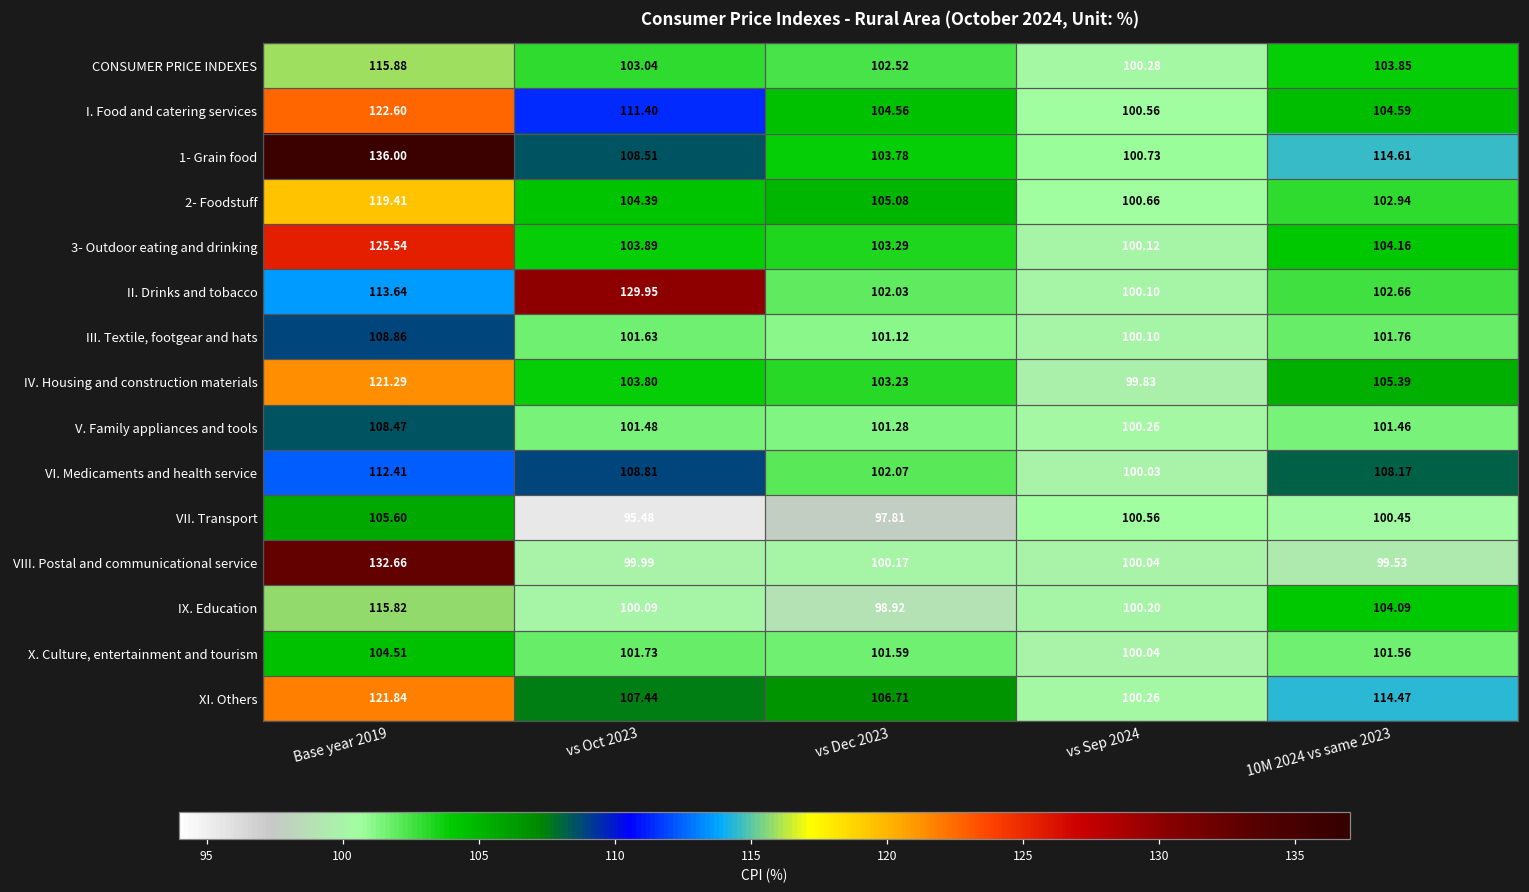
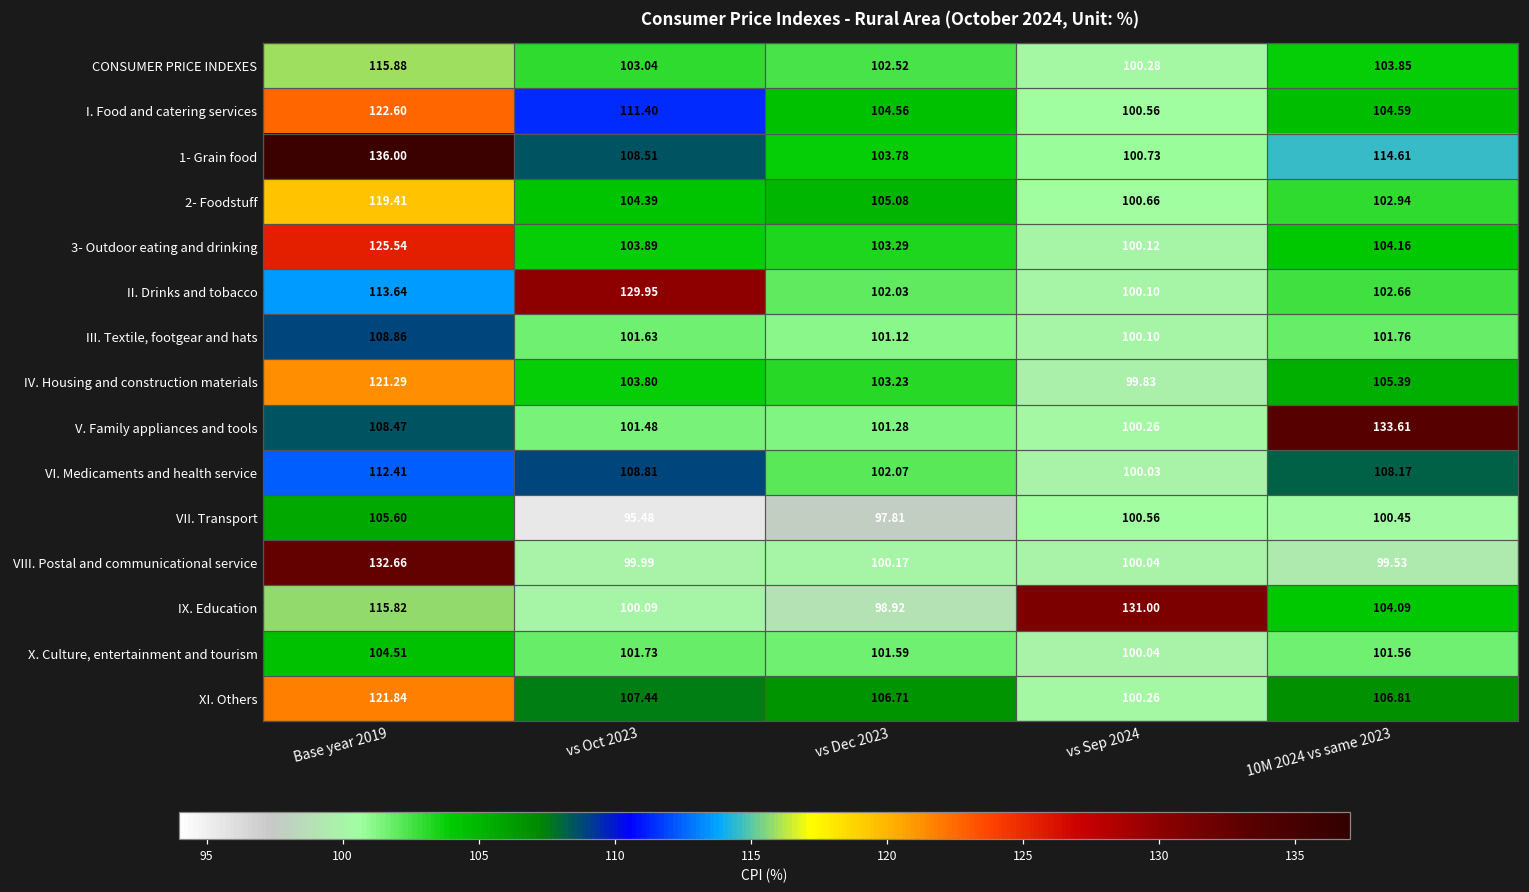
  {
    "CONSUMER PRICE INDEXES": {
      "Base year 2019": 115.88,
      "vs Oct 2023": 103.04,
      "vs Dec 2023": 102.52,
      "vs Sep 2024": 100.28,
      "10M 2024 vs same 2023": 103.85
    },
    "I. Food and catering services": {
      "Base year 2019": 122.60,
      "vs Oct 2023": 111.40,
      "vs Dec 2023": 104.56,
      "vs Sep 2024": 100.56,
      "10M 2024 vs same 2023": 104.59
    },
    "1- Grain food": {
      "Base year 2019": 136.00,
      "vs Oct 2023": 108.51,
      "vs Dec 2023": 103.78,
      "vs Sep 2024": 100.73,
      "10M 2024 vs same 2023": 114.61
    },
    "2- Foodstuff": {
      "Base year 2019": 119.41,
      "vs Oct 2023": 104.39,
      "vs Dec 2023": 105.08,
      "vs Sep 2024": 100.66,
      "10M 2024 vs same 2023": 102.94
    },
    "3- Outdoor eating and drinking": {
      "Base year 2019": 125.54,
      "vs Oct 2023": 103.89,
      "vs Dec 2023": 103.29,
      "vs Sep 2024": 100.12,
      "10M 2024 vs same 2023": 104.16
    },
    "II. Drinks and tobacco": {
      "Base year 2019": 113.64,
      "vs Oct 2023": 129.95,
      "vs Dec 2023": 102.03,
      "vs Sep 2024": 100.10,
      "10M 2024 vs same 2023": 102.66
    },
    "III. Textile, footgear and hats": {
      "Base year 2019": 108.86,
      "vs Oct 2023": 101.63,
      "vs Dec 2023": 101.12,
      "vs Sep 2024": 100.10,
      "10M 2024 vs same 2023": 101.76
    },
    "IV. Housing and construction materials": {
      "Base year 2019": 121.29,
      "vs Oct 2023": 103.80,
      "vs Dec 2023": 103.23,
      "vs Sep 2024": 99.83,
      "10M 2024 vs same 2023": 105.39
    },
    "V. Family appliances and tools": {
      "Base year 2019": 108.47,
      "vs Oct 2023": 101.48,
      "vs Dec 2023": 101.28,
      "vs Sep 2024": 100.26,
-     "10M 2024 vs same 2023": 101.46
+     "10M 2024 vs same 2023": 133.61
    },
    "VI. Medicaments and health service": {
      "Base year 2019": 112.41,
      "vs Oct 2023": 108.81,
      "vs Dec 2023": 102.07,
      "vs Sep 2024": 100.03,
      "10M 2024 vs same 2023": 108.17
    },
    "VII. Transport": {
      "Base year 2019": 105.60,
      "vs Dec 2023": 97.81,
      "vs Sep 2024": 100.56,
      "10M 2024 vs same 2023": 100.45
    },
    "VIII. Postal and communicational service": {
      "Base year 2019": 132.66,
      "vs Oct 2023": 99.99,
      "vs Dec 2023": 100.17,
      "vs Sep 2024": 100.04,
      "10M 2024 vs same 2023": 99.53
    },
    "IX. Education": {
      "Base year 2019": 115.82,
      "vs Oct 2023": 100.09,
      "vs Dec 2023": 98.92,
-     "vs Sep 2024": 100.20,
+     "vs Sep 2024": 131.00,
      "10M 2024 vs same 2023": 104.09
    },
    "X. Culture, entertainment and tourism": {
      "Base year 2019": 104.51,
      "vs Oct 2023": 101.73,
      "vs Dec 2023": 101.59,
      "vs Sep 2024": 100.04,
      "10M 2024 vs same 2023": 101.56
    },
    "XI. Others": {
      "Base year 2019": 121.84,
      "vs Oct 2023": 107.44,
      "vs Dec 2023": 106.71,
      "vs Sep 2024": 100.26,
-     "10M 2024 vs same 2023": 114.47
+     "10M 2024 vs same 2023": 106.81
    }
  }
